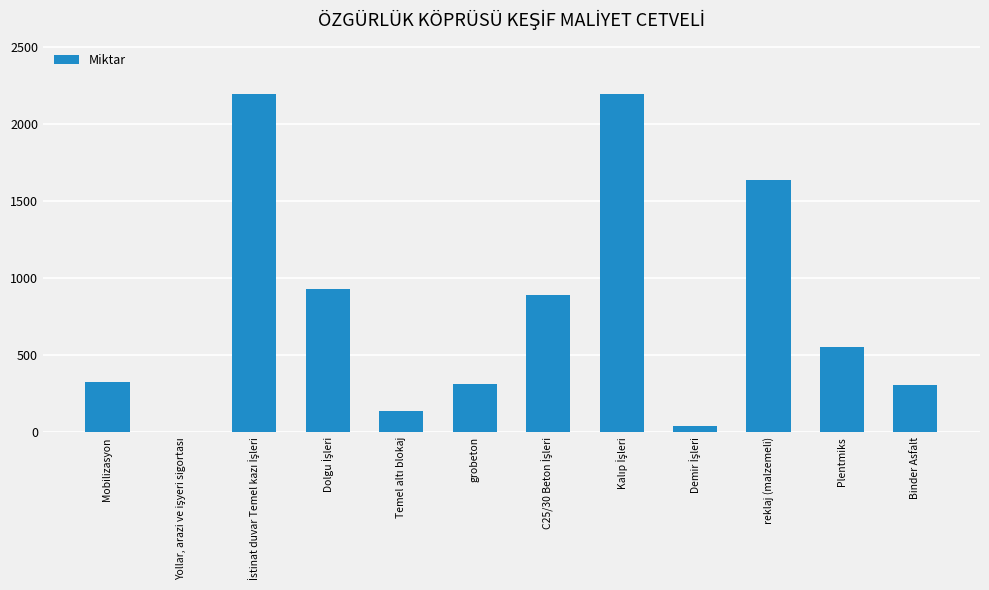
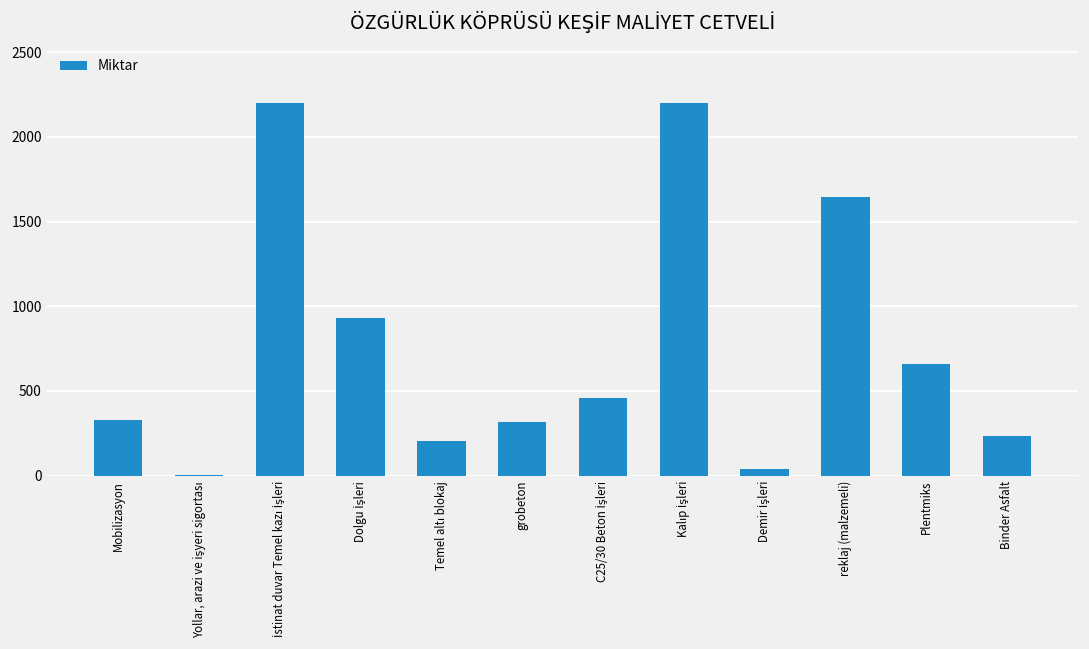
  {
    "Mobilizasyon": 330,
    "İstinat duvar Temel kazı İşleri": 2200,
    "Dolgu İşleri": 930,
-   "Temel altı blokaj": 140,
+   "Temel altı blokaj": 200,
    "grobeton": 320,
-   "C25/30 Beton İşleri": 890,
+   "C25/30 Beton İşleri": 460,
    "Kalıp İşleri": 2200,
    "Demir İşleri": 40,
    "reklaj (malzemeli)": 1640,
-   "Plentmiks": 550,
-   "Binder Asfalt": 310
+   "Plentmiks": 660,
+   "Binder Asfalt": 230
  }
